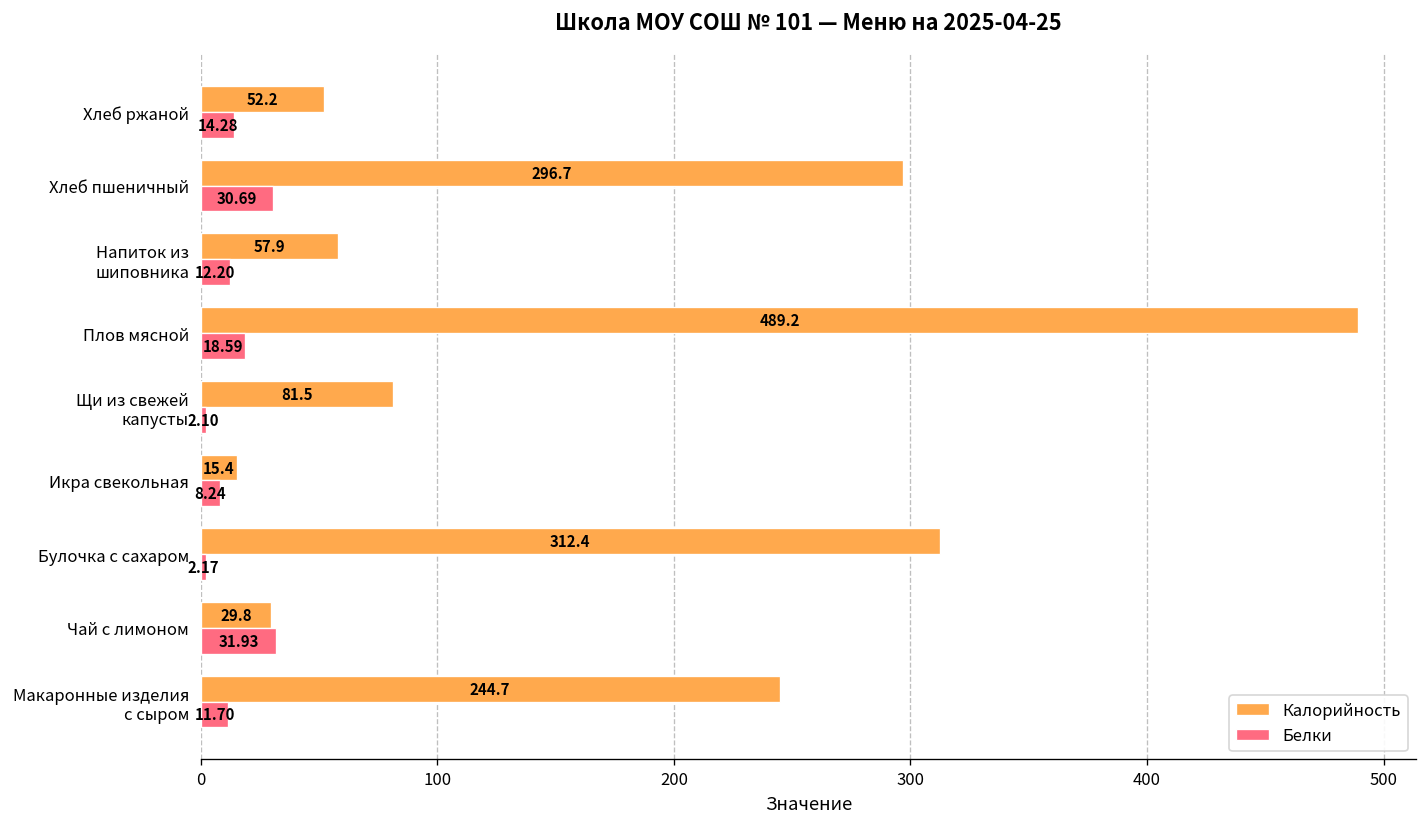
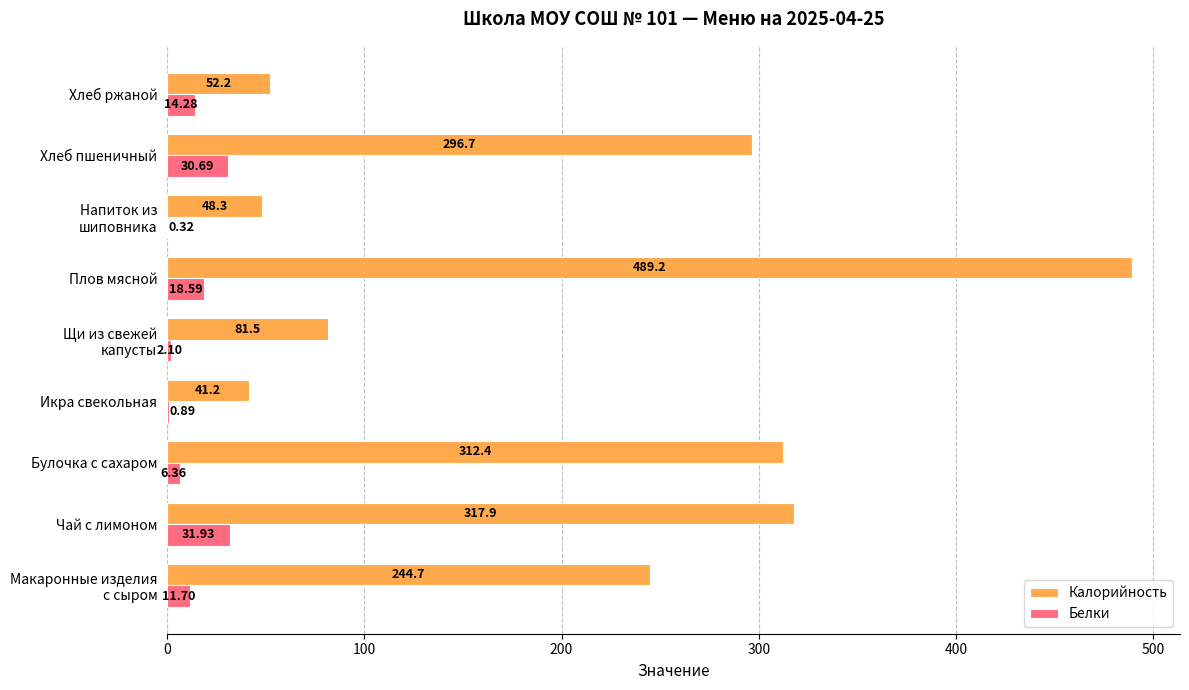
  {
    "Калорийность": {
      "Хлеб ржаной": 52.2,
      "Хлеб пшеничный": 296.7,
-     "Напиток из шиповника": 57.9,
+     "Напиток из шиповника": 48.3,
      "Плов мясной": 489.2,
      "Щи из свежей капусты": 81.5,
-     "Икра свекольная": 15.4,
+     "Икра свекольная": 41.2,
      "Булочка с сахаром": 312.4,
-     "Чай с лимоном": 29.8,
+     "Чай с лимоном": 317.9,
      "Макаронные изделия с сыром": 244.7
    },
    "Белки": {
      "Хлеб ржаной": 14.28,
      "Хлеб пшеничный": 30.69,
-     "Напиток из шиповника": 12.20,
+     "Напиток из шиповника": 0.32,
      "Плов мясной": 18.59,
      "Щи из свежей капусты": 2.10,
-     "Икра свекольная": 8.24,
-     "Булочка с сахаром": 2.17,
+     "Икра свекольная": 0.89,
+     "Булочка с сахаром": 6.36,
      "Чай с лимоном": 31.93,
      "Макаронные изделия с сыром": 11.70
    }
  }
